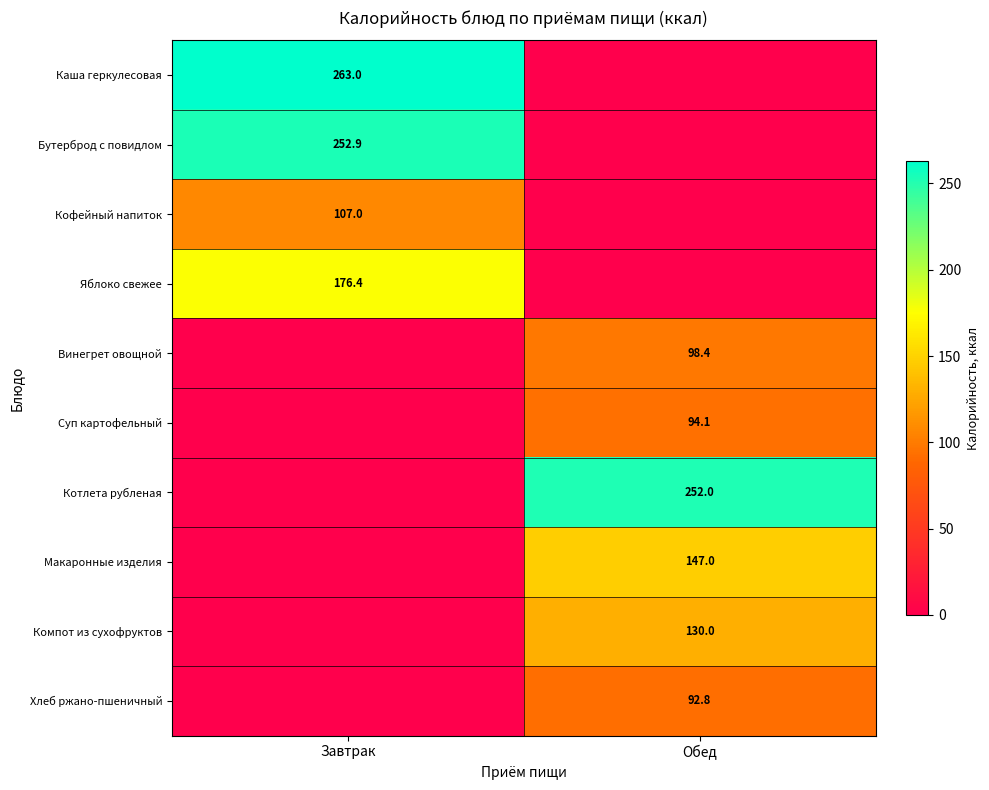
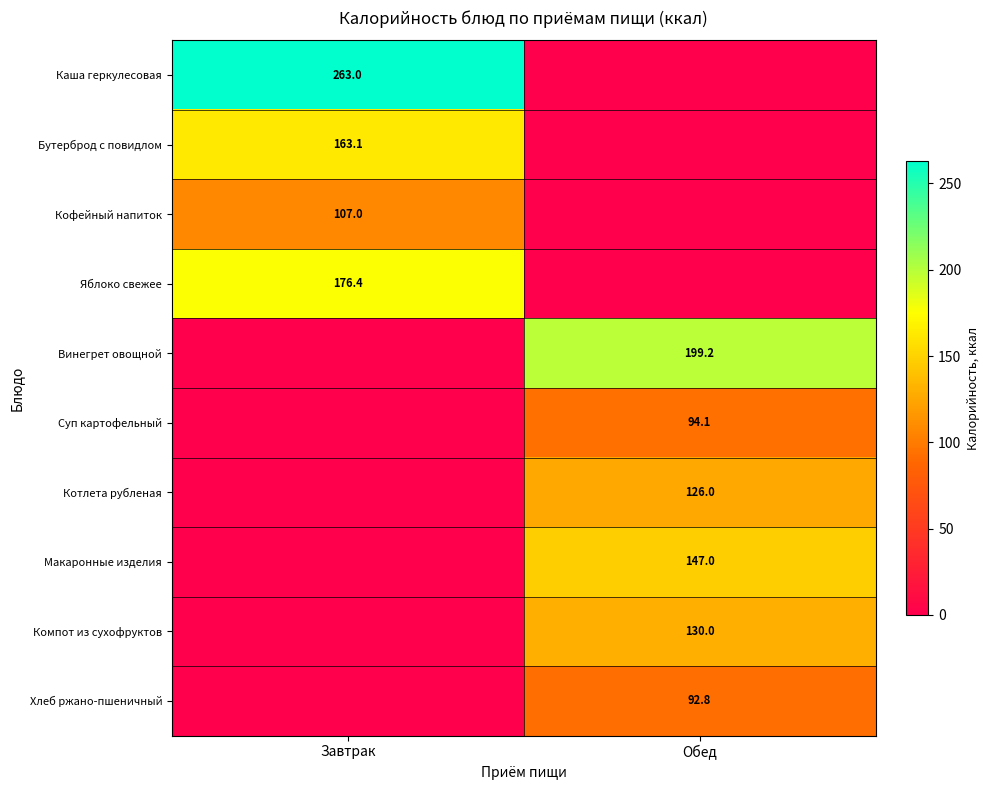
  {
    "Каша геркулесовая": {
      "Завтрак": 263.0
    },
    "Бутерброд с повидлом": {
-     "Завтрак": 252.9
+     "Завтрак": 163.1
    },
    "Кофейный напиток": {
      "Завтрак": 107.0
    },
    "Яблоко свежее": {
      "Завтрак": 176.4
    },
    "Винегрет овощной": {
-     "Обед": 98.4
+     "Обед": 199.2
    },
    "Суп картофельный": {
      "Обед": 94.1
    },
    "Котлета рубленая": {
-     "Обед": 252.0
+     "Обед": 126.0
    },
    "Макаронные изделия": {
      "Обед": 147.0
    },
    "Компот из сухофруктов": {
      "Обед": 130.0
    },
    "Хлеб ржано-пшеничный": {
      "Обед": 92.8
    }
  }
